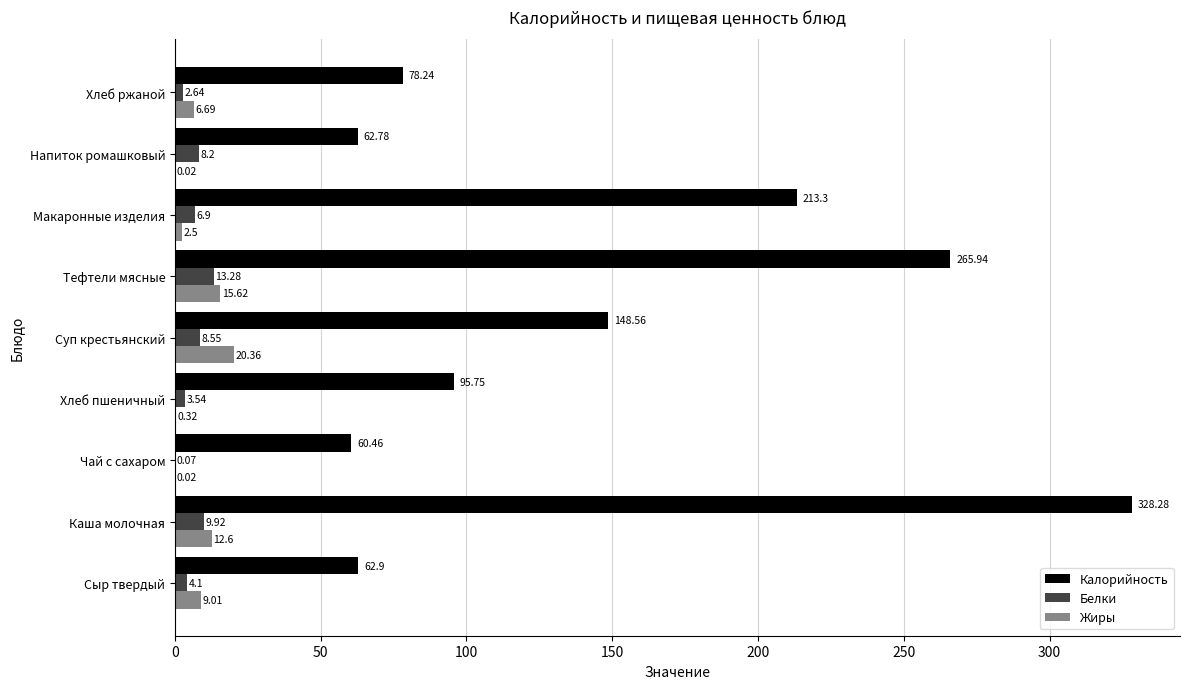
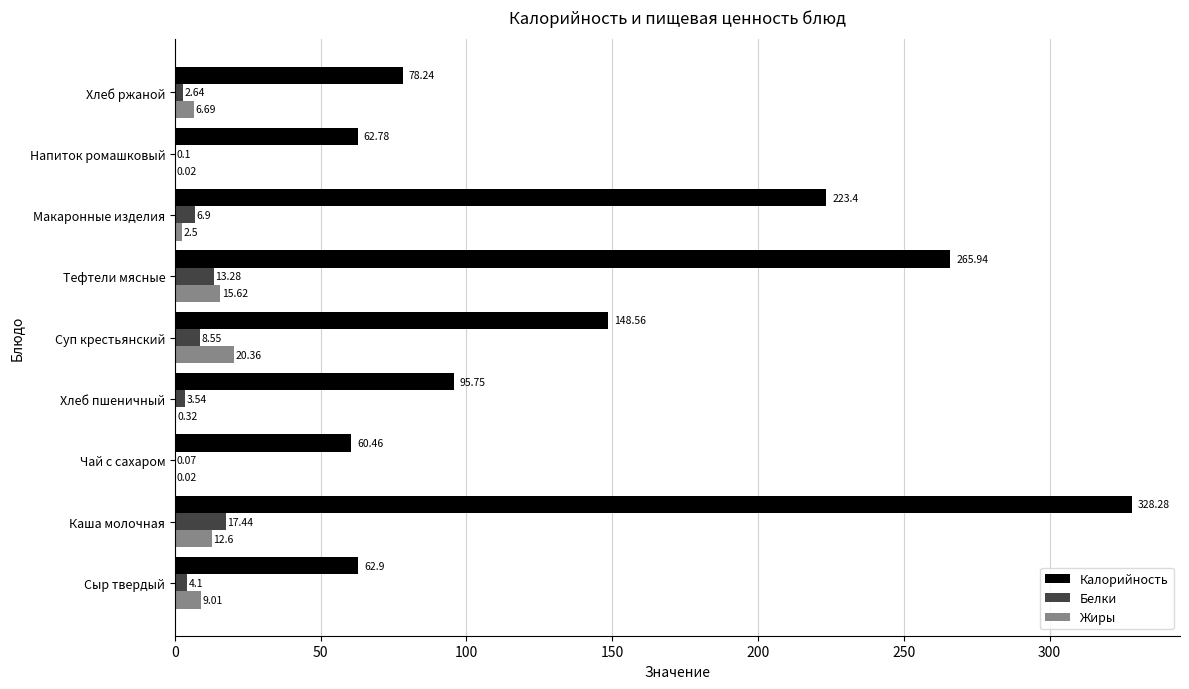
  {
    "Калорийность": {
      "Хлеб ржаной": 78.24,
      "Напиток ромашковый": 62.78,
-     "Макаронные изделия": 213.3,
+     "Макаронные изделия": 223.4,
      "Тефтели мясные": 265.94,
      "Суп крестьянский": 148.56,
      "Хлеб пшеничный": 95.75,
      "Чай с сахаром": 60.46,
      "Каша молочная": 328.28,
      "Сыр твердый": 62.9
    },
    "Белки": {
      "Хлеб ржаной": 2.64,
-     "Напиток ромашковый": 8.2,
+     "Напиток ромашковый": 0.1,
      "Макаронные изделия": 6.9,
      "Тефтели мясные": 13.28,
      "Суп крестьянский": 8.55,
      "Хлеб пшеничный": 3.54,
      "Чай с сахаром": 0.07,
-     "Каша молочная": 9.92,
+     "Каша молочная": 17.44,
      "Сыр твердый": 4.1
    },
    "Жиры": {
      "Хлеб ржаной": 6.69,
      "Напиток ромашковый": 0.02,
      "Макаронные изделия": 2.5,
      "Тефтели мясные": 15.62,
      "Суп крестьянский": 20.36,
      "Хлеб пшеничный": 0.32,
      "Чай с сахаром": 0.02,
      "Каша молочная": 12.6,
      "Сыр твердый": 9.01
    }
  }
